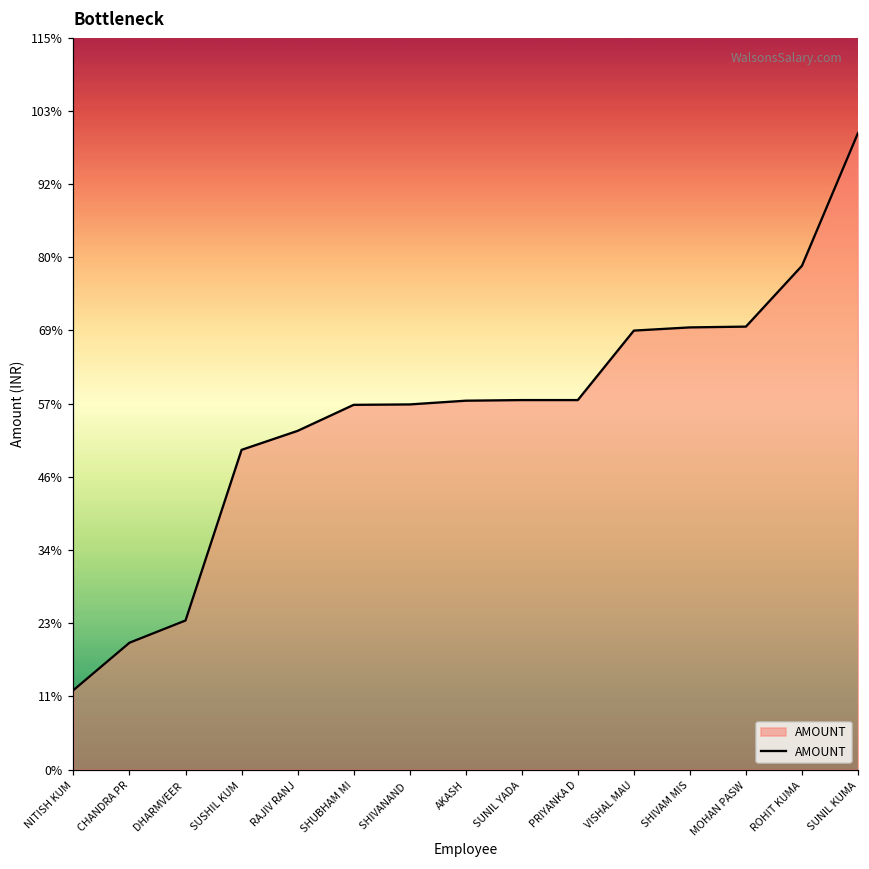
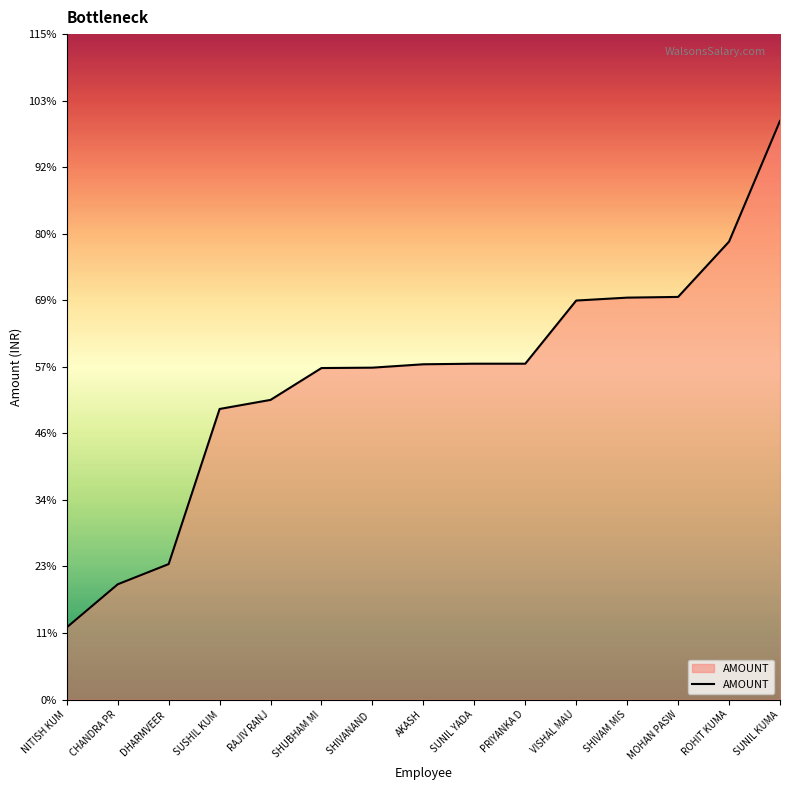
  {
    "NITISH KUM": "12%",
    "CHANDRA PR": "20%",
    "DHARMVEER": "23%",
    "SUSHIL KUM": "50%",
-   "RAJIV RANJ": "53%",
+   "RAJIV RANJ": "52%",
    "SHUBHAM MI": "57%",
    "SHIVANAND": "57%",
    "AKASH": "58%",
    "SUNIL YADA": "58%",
    "PRIYANKA D": "58%",
    "VISHAL MAU": "69%",
    "SHIVAM MIS": "69%",
    "MOHAN PASW": "70%",
    "ROHIT KUMA": "79%",
    "SUNIL KUMA": "100%"
  }
